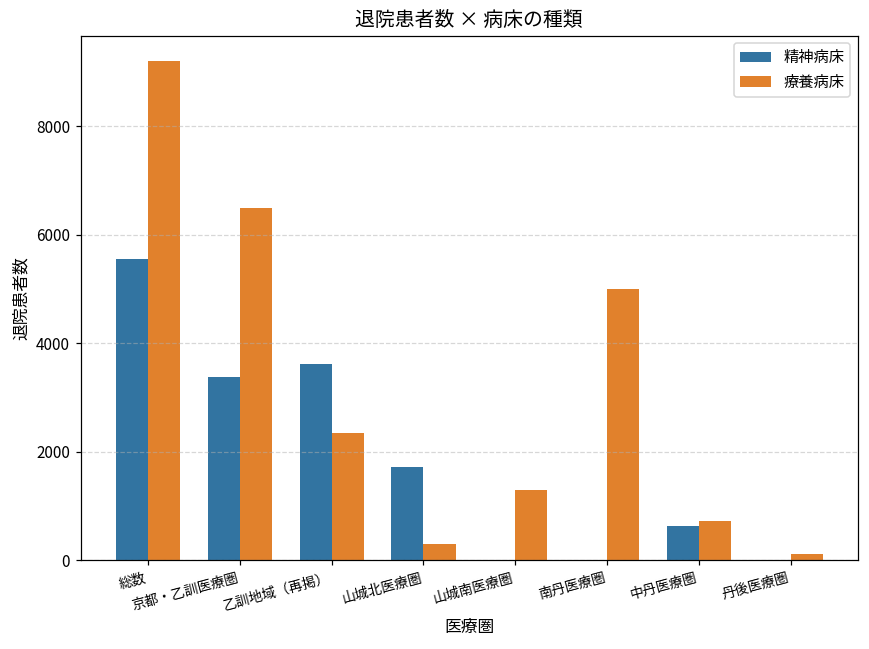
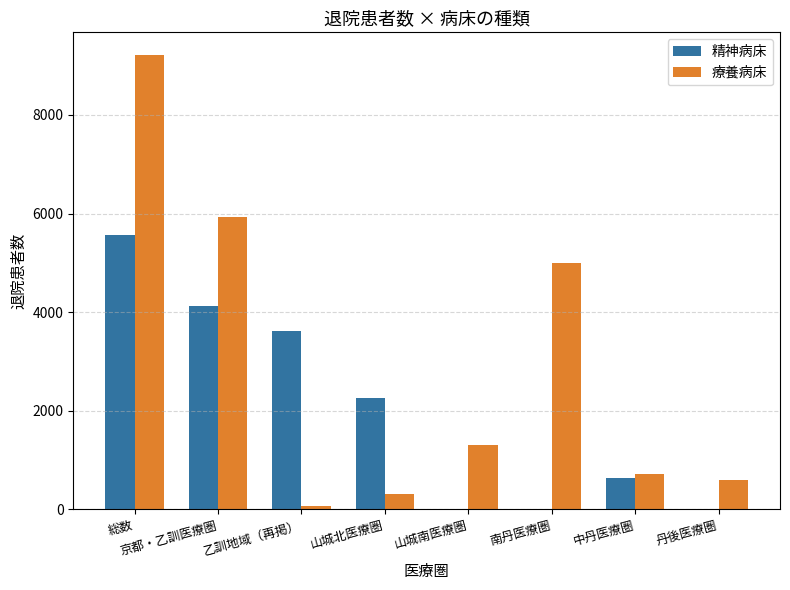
  {
    "精神病床": {
      "総数": 5600,
-     "京都・乙訓医療圏": 3400,
+     "京都・乙訓医療圏": 4100,
      "乙訓地域（再掲）": 3600,
-     "山城北医療圏": 1700,
+     "山城北医療圏": 2300,
      "山城南医療圏": 0,
      "南丹医療圏": 0,
      "中丹医療圏": 600,
      "丹後医療圏": 0
    },
    "療養病床": {
      "総数": 9200,
-     "京都・乙訓医療圏": 6500,
-     "乙訓地域（再掲）": 2300,
+     "京都・乙訓医療圏": 5900,
+     "乙訓地域（再掲）": 100,
      "山城北医療圏": 300,
      "山城南医療圏": 1300,
      "南丹医療圏": 5000,
      "中丹医療圏": 700,
-     "丹後医療圏": 100
+     "丹後医療圏": 600
    }
  }
